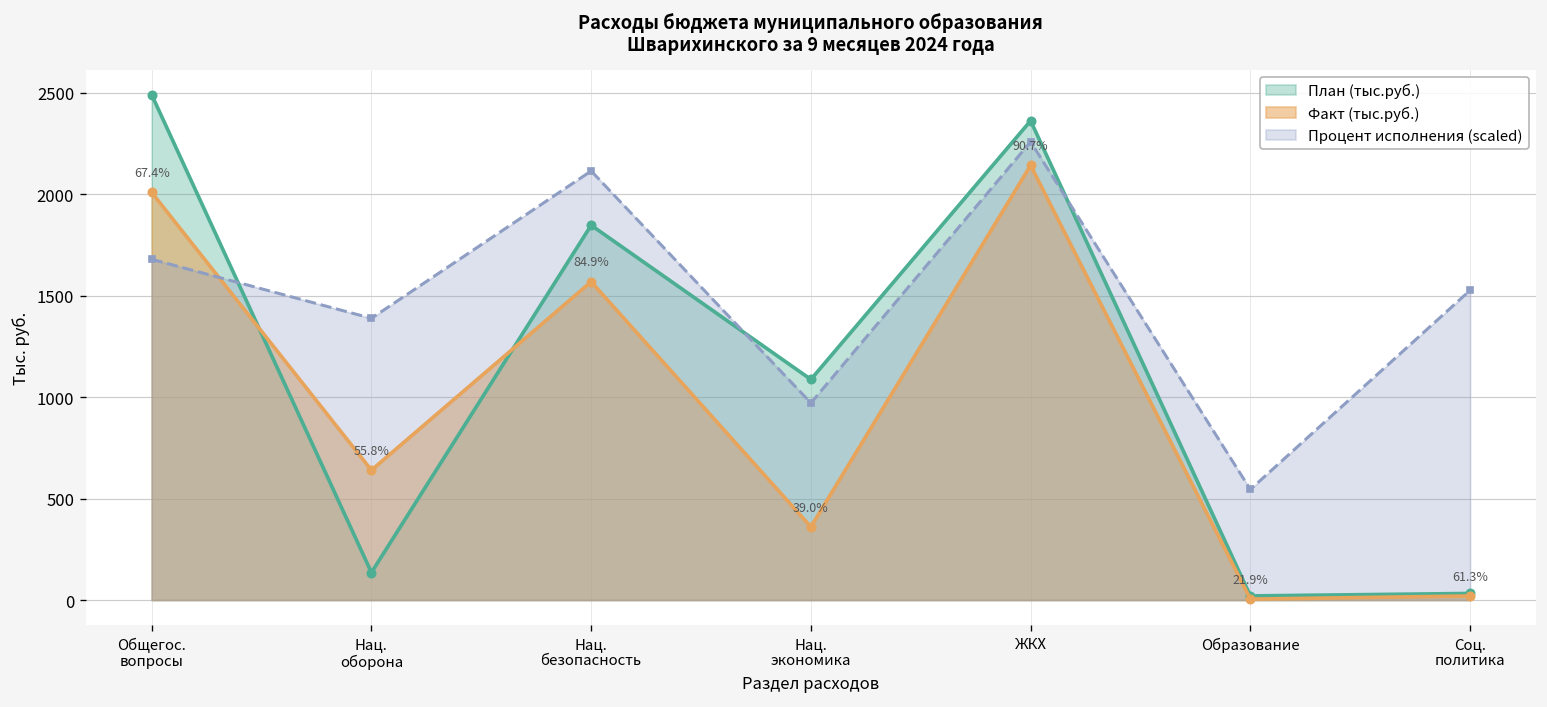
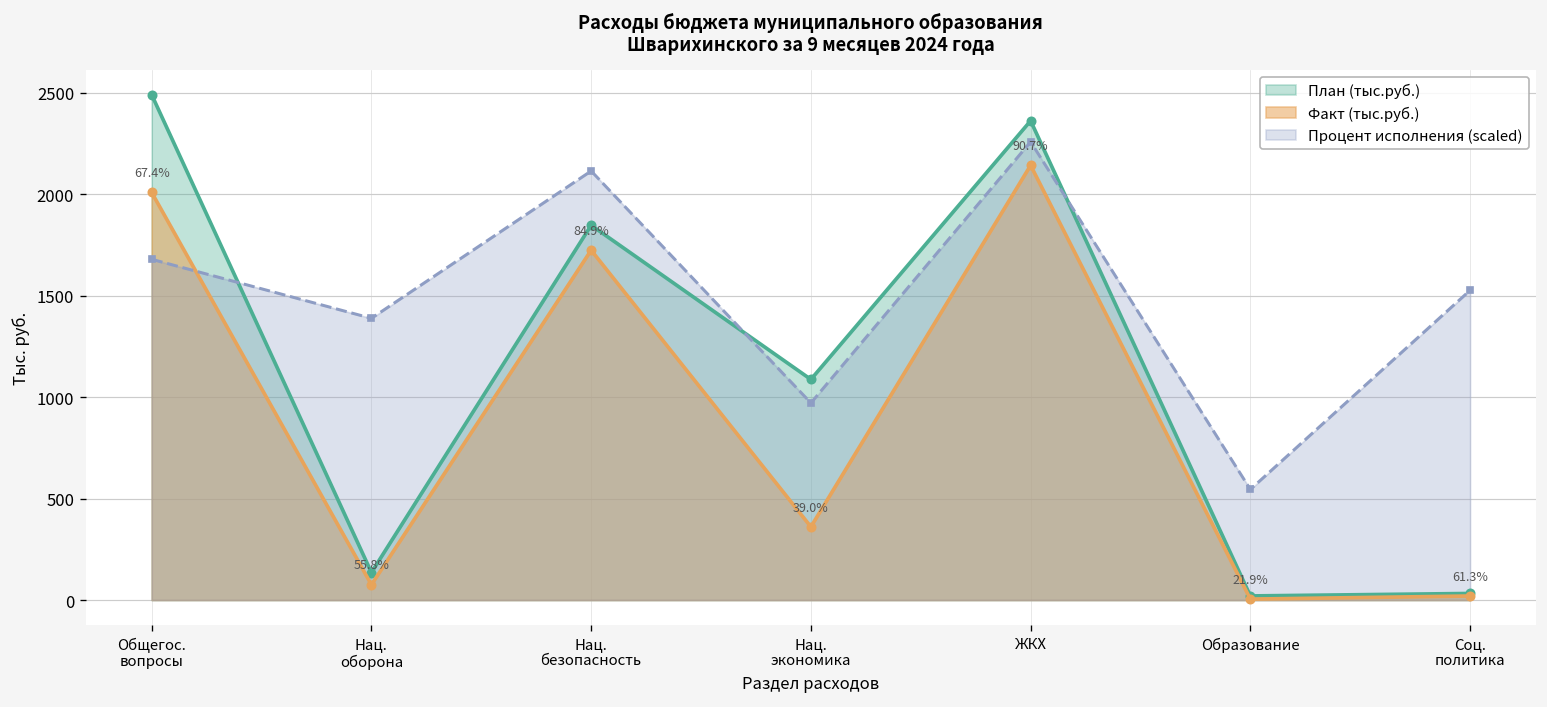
  {
    "Факт (тыс.руб.)": {
-     "Нац. оборона": 640,
-     "Нац. безопасность": 1570,
+     "Нац. оборона": 80,
+     "Нац. безопасность": 1720,
      "ЖКХ": 2140,
      "Образование": 0
    }
  }
